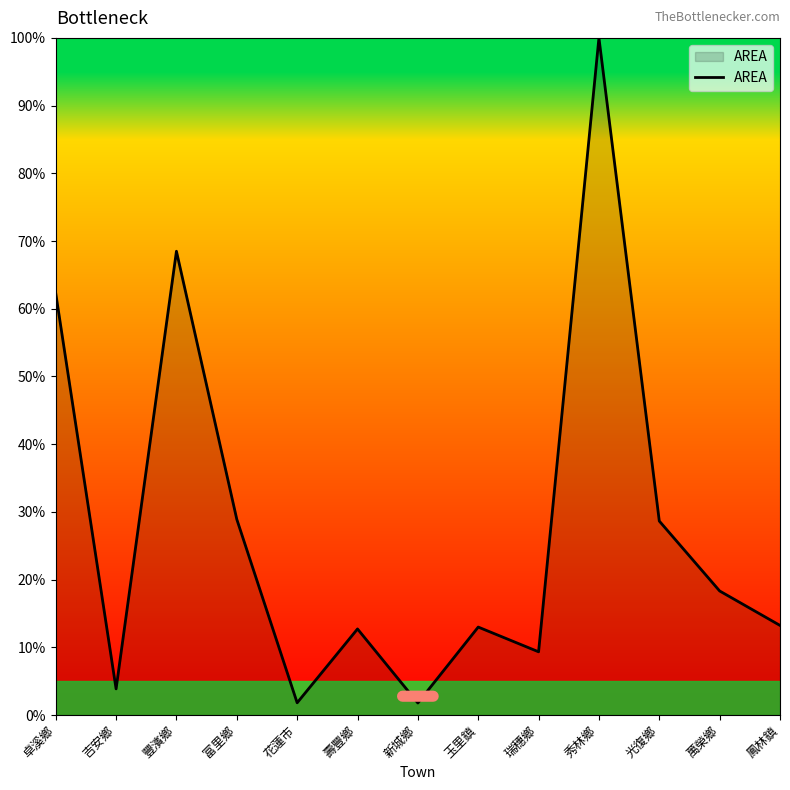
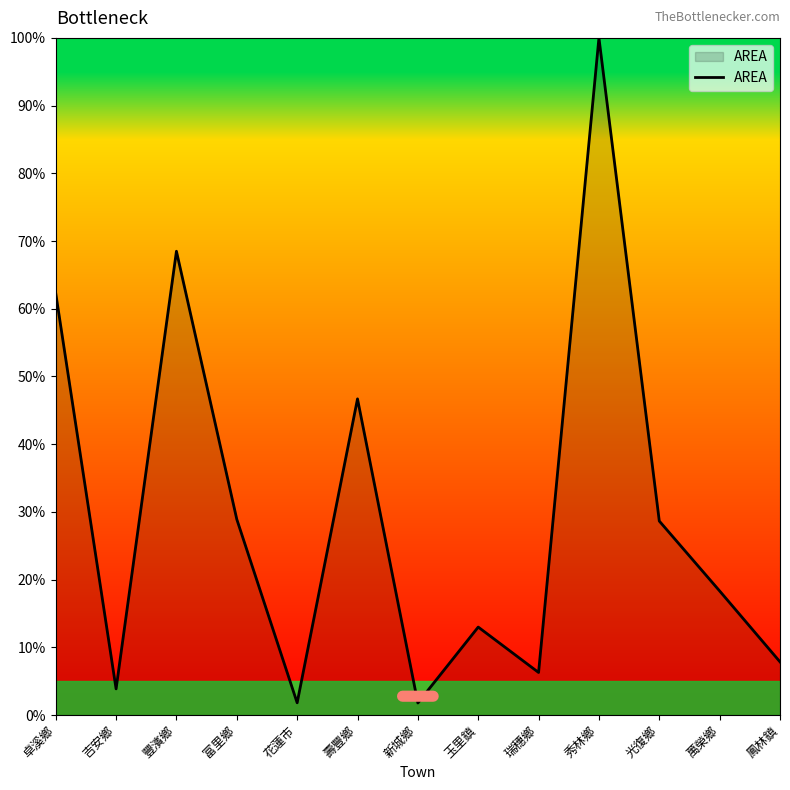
  {
    "卓溪鄉": "62%",
    "豐濱鄉": "68%",
    "富里鄉": "29%",
-   "壽豐鄉": "13%",
+   "壽豐鄉": "47%",
    "玉里鎮": "13%",
-   "瑞穗鄉": "9%",
+   "瑞穗鄉": "6%",
    "秀林鄉": "100%",
    "光復鄉": "29%",
    "萬榮鄉": "18%",
-   "鳳林鎮": "13%"
+   "鳳林鎮": "8%"
  }
